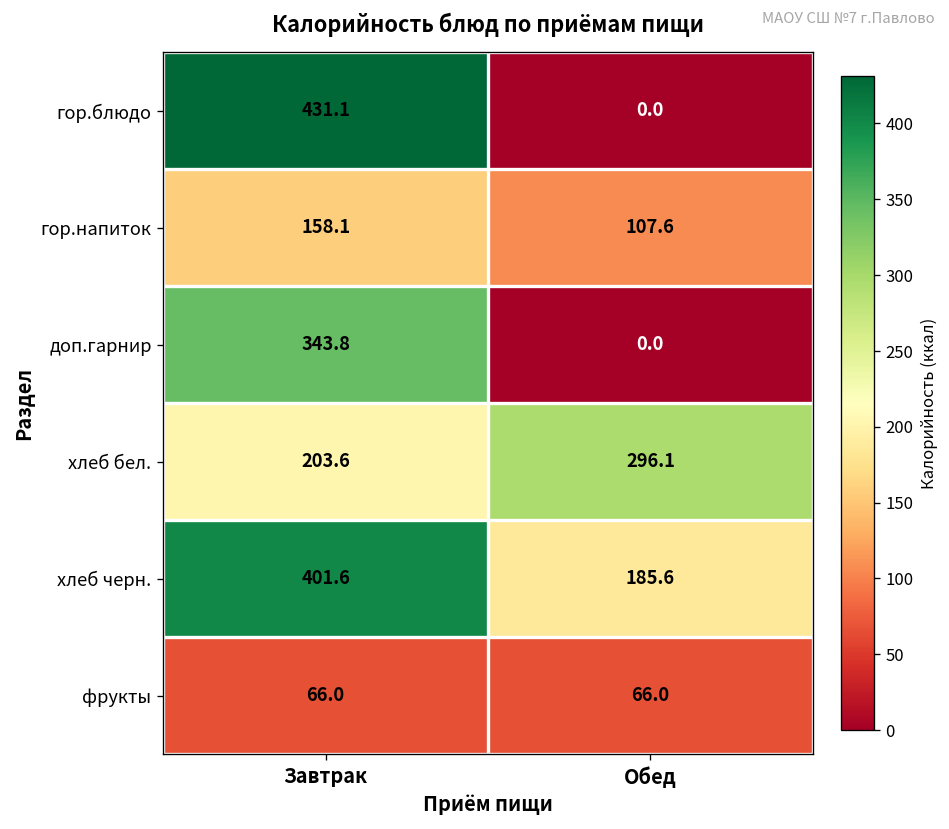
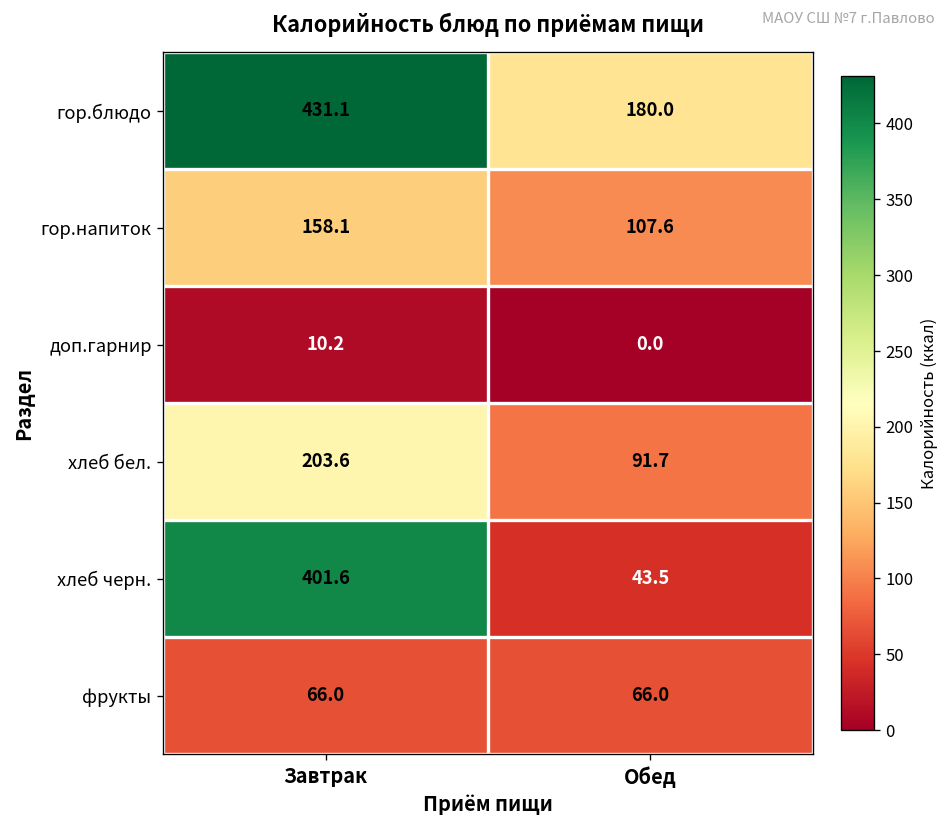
  {
    "гор.блюдо": {
      "Завтрак": 431.1,
-     "Обед": 0.0
+     "Обед": 180.0
    },
    "гор.напиток": {
      "Завтрак": 158.1,
      "Обед": 107.6
    },
    "доп.гарнир": {
-     "Завтрак": 343.8,
+     "Завтрак": 10.2,
      "Обед": 0.0
    },
    "хлеб бел.": {
      "Завтрак": 203.6,
-     "Обед": 296.1
+     "Обед": 91.7
    },
    "хлеб черн.": {
      "Завтрак": 401.6,
-     "Обед": 185.6
+     "Обед": 43.5
    },
    "фрукты": {
      "Завтрак": 66.0,
      "Обед": 66.0
    }
  }
